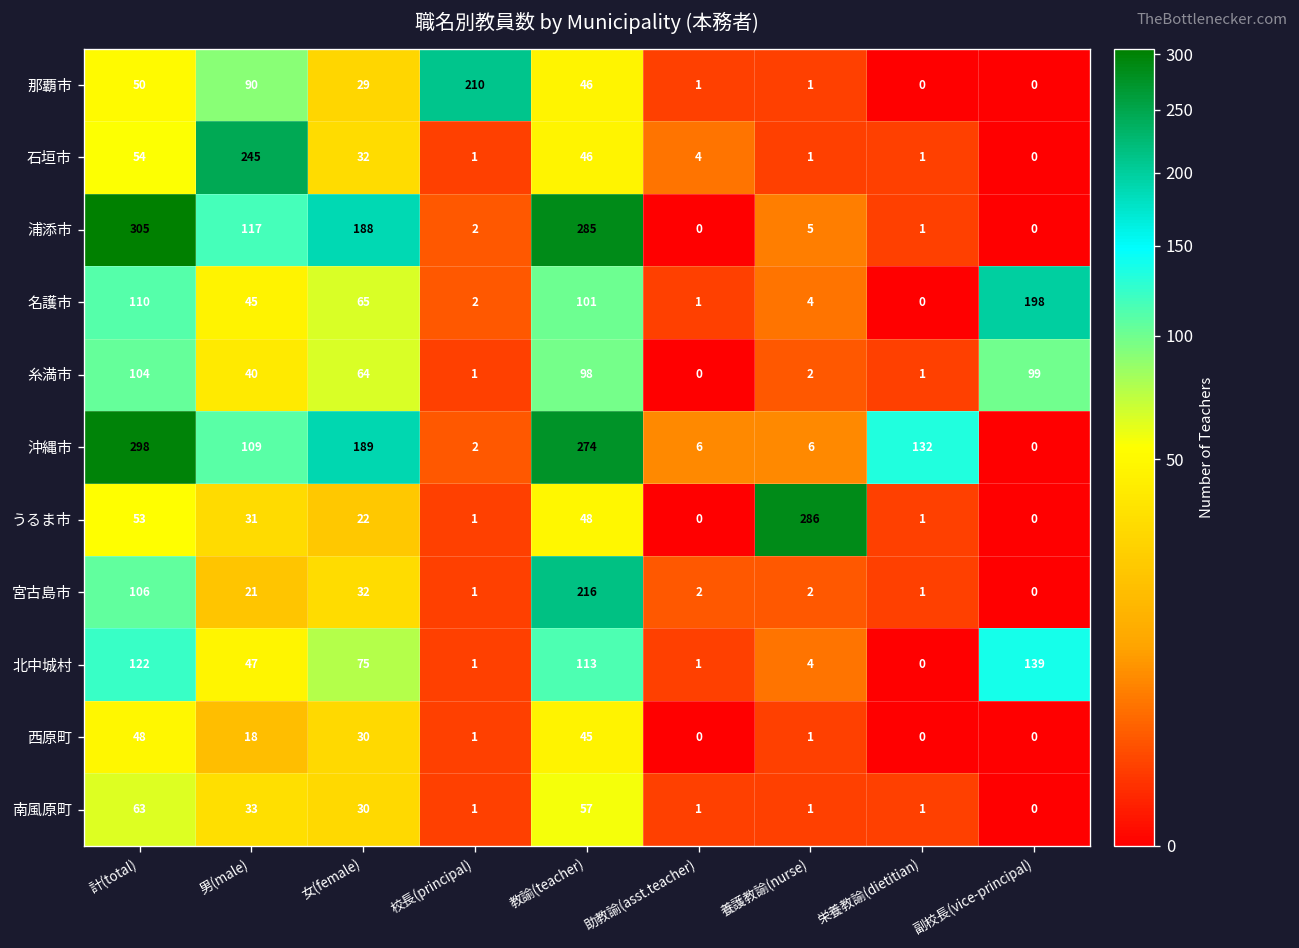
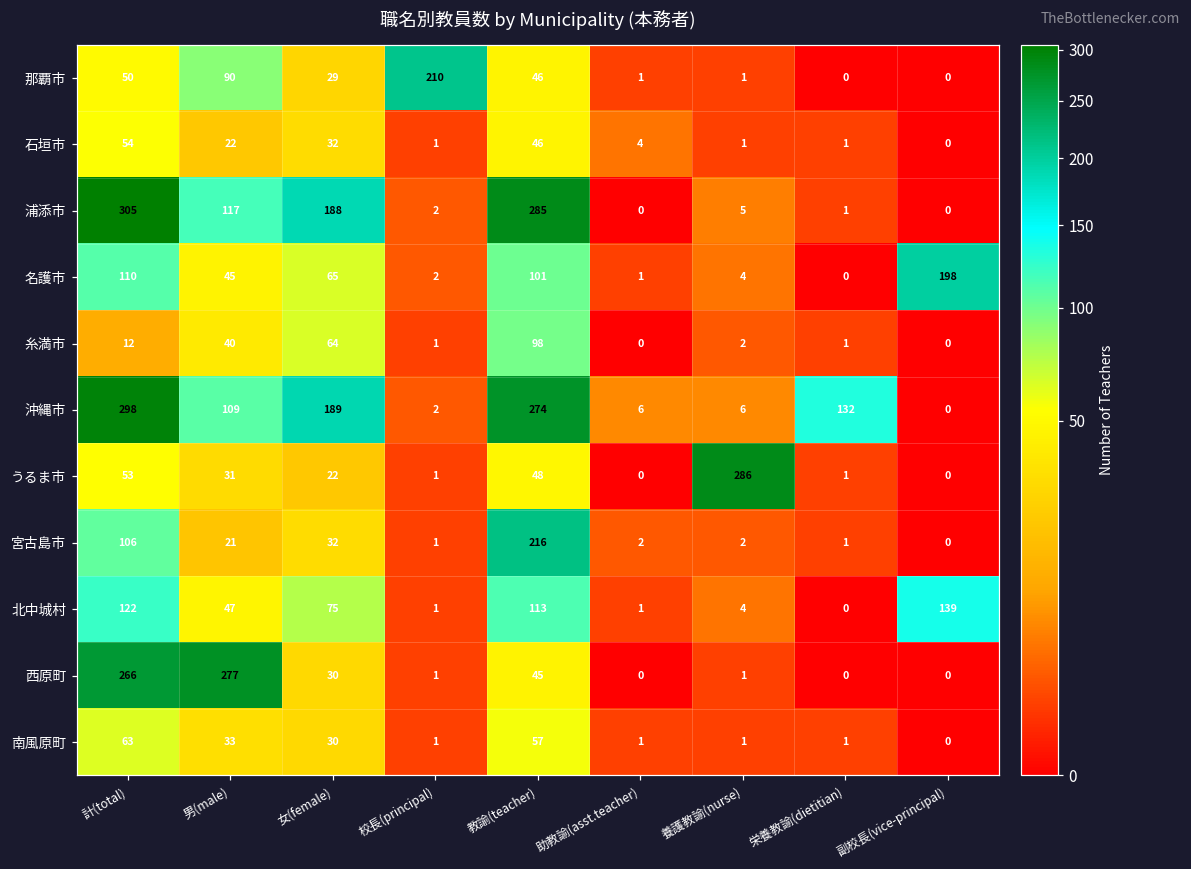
  {
    "那覇市": {
      "計(total)": 50,
      "男(male)": 90,
      "女(female)": 29,
      "校長(principal)": 210,
      "教諭(teacher)": 46,
      "助教諭(asst.teacher)": 1,
      "養護教諭(nurse)": 1,
      "栄養教諭(dietitian)": 0,
      "副校長(vice-principal)": 0
    },
    "石垣市": {
      "計(total)": 54,
-     "男(male)": 245,
+     "男(male)": 22,
      "女(female)": 32,
      "校長(principal)": 1,
      "教諭(teacher)": 46,
      "助教諭(asst.teacher)": 4,
      "養護教諭(nurse)": 1,
      "栄養教諭(dietitian)": 1,
      "副校長(vice-principal)": 0
    },
    "浦添市": {
      "計(total)": 305,
      "男(male)": 117,
      "女(female)": 188,
      "校長(principal)": 2,
      "教諭(teacher)": 285,
      "助教諭(asst.teacher)": 0,
      "養護教諭(nurse)": 5,
      "栄養教諭(dietitian)": 1,
      "副校長(vice-principal)": 0
    },
    "名護市": {
      "計(total)": 110,
      "男(male)": 45,
      "女(female)": 65,
      "校長(principal)": 2,
      "教諭(teacher)": 101,
      "助教諭(asst.teacher)": 1,
      "養護教諭(nurse)": 4,
      "栄養教諭(dietitian)": 0,
      "副校長(vice-principal)": 198
    },
    "糸満市": {
-     "計(total)": 104,
+     "計(total)": 12,
      "男(male)": 40,
      "女(female)": 64,
      "校長(principal)": 1,
      "教諭(teacher)": 98,
      "助教諭(asst.teacher)": 0,
      "養護教諭(nurse)": 2,
      "栄養教諭(dietitian)": 1,
-     "副校長(vice-principal)": 99
+     "副校長(vice-principal)": 0
    },
    "沖縄市": {
      "計(total)": 298,
      "男(male)": 109,
      "女(female)": 189,
      "校長(principal)": 2,
      "教諭(teacher)": 274,
      "助教諭(asst.teacher)": 6,
      "養護教諭(nurse)": 6,
      "栄養教諭(dietitian)": 132,
      "副校長(vice-principal)": 0
    },
    "うるま市": {
      "計(total)": 53,
      "男(male)": 31,
      "女(female)": 22,
      "校長(principal)": 1,
      "教諭(teacher)": 48,
      "助教諭(asst.teacher)": 0,
      "養護教諭(nurse)": 286,
      "栄養教諭(dietitian)": 1,
      "副校長(vice-principal)": 0
    },
    "宮古島市": {
      "計(total)": 106,
      "男(male)": 21,
      "女(female)": 32,
      "校長(principal)": 1,
      "教諭(teacher)": 216,
      "助教諭(asst.teacher)": 2,
      "養護教諭(nurse)": 2,
      "栄養教諭(dietitian)": 1,
      "副校長(vice-principal)": 0
    },
    "北中城村": {
      "計(total)": 122,
      "男(male)": 47,
      "女(female)": 75,
      "校長(principal)": 1,
      "教諭(teacher)": 113,
      "助教諭(asst.teacher)": 1,
      "養護教諭(nurse)": 4,
      "栄養教諭(dietitian)": 0,
      "副校長(vice-principal)": 139
    },
    "西原町": {
-     "計(total)": 48,
-     "男(male)": 18,
+     "計(total)": 266,
+     "男(male)": 277,
      "女(female)": 30,
      "校長(principal)": 1,
      "教諭(teacher)": 45,
      "助教諭(asst.teacher)": 0,
      "養護教諭(nurse)": 1,
      "栄養教諭(dietitian)": 0,
      "副校長(vice-principal)": 0
    },
    "南風原町": {
      "計(total)": 63,
      "男(male)": 33,
      "女(female)": 30,
      "校長(principal)": 1,
      "教諭(teacher)": 57,
      "助教諭(asst.teacher)": 1,
      "養護教諭(nurse)": 1,
      "栄養教諭(dietitian)": 1,
      "副校長(vice-principal)": 0
    }
  }
